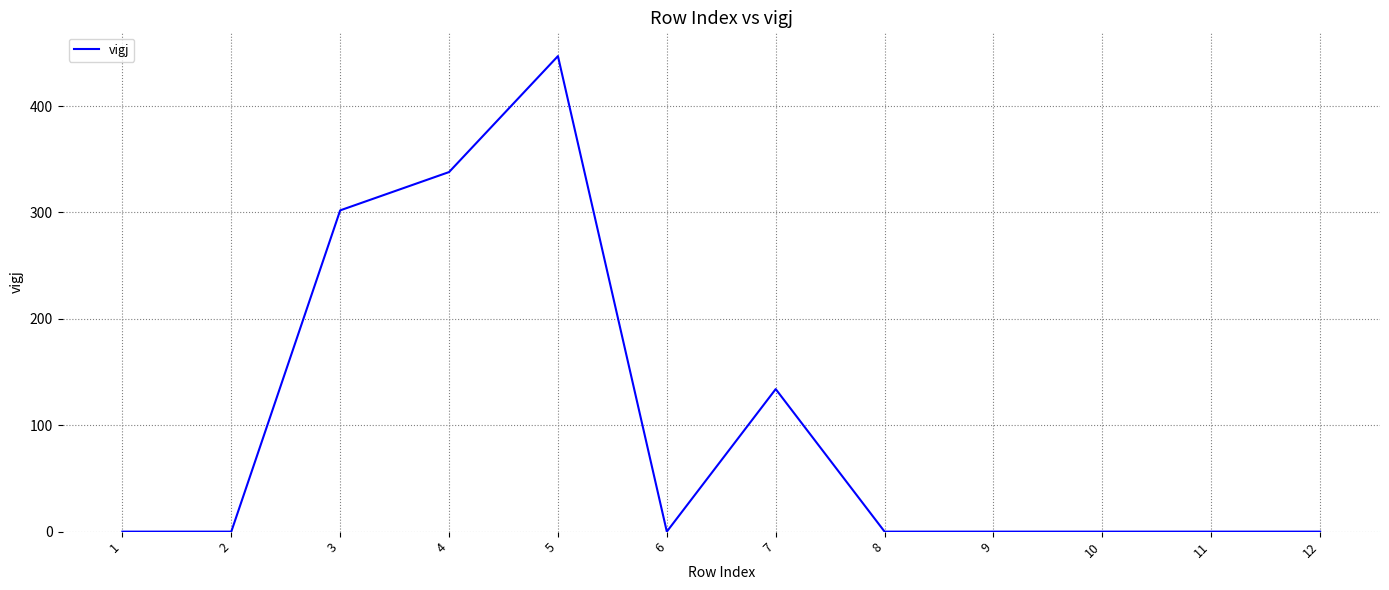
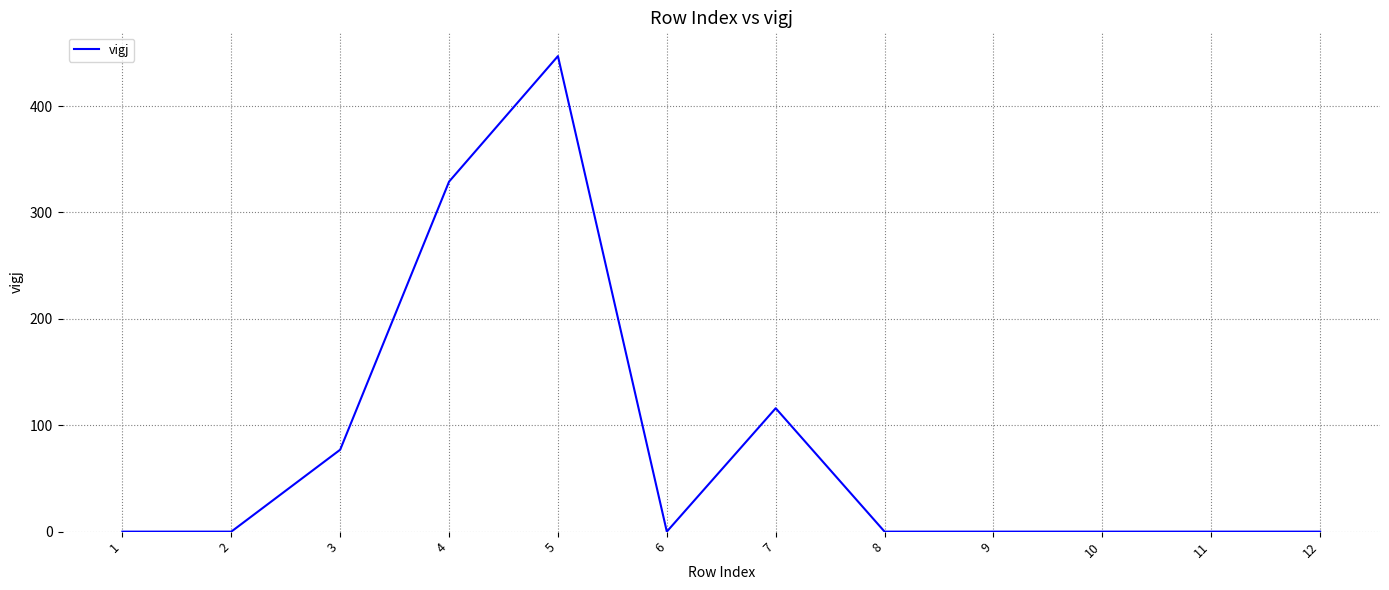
  {
    "1": 0,
    "2": 0,
-   "3": 302,
-   "4": 338,
+   "3": 77,
+   "4": 329,
    "5": 447,
    "6": 0,
-   "7": 134,
+   "7": 116,
    "8": 0,
    "9": 0,
    "10": 0,
    "11": 0,
    "12": 0
  }
